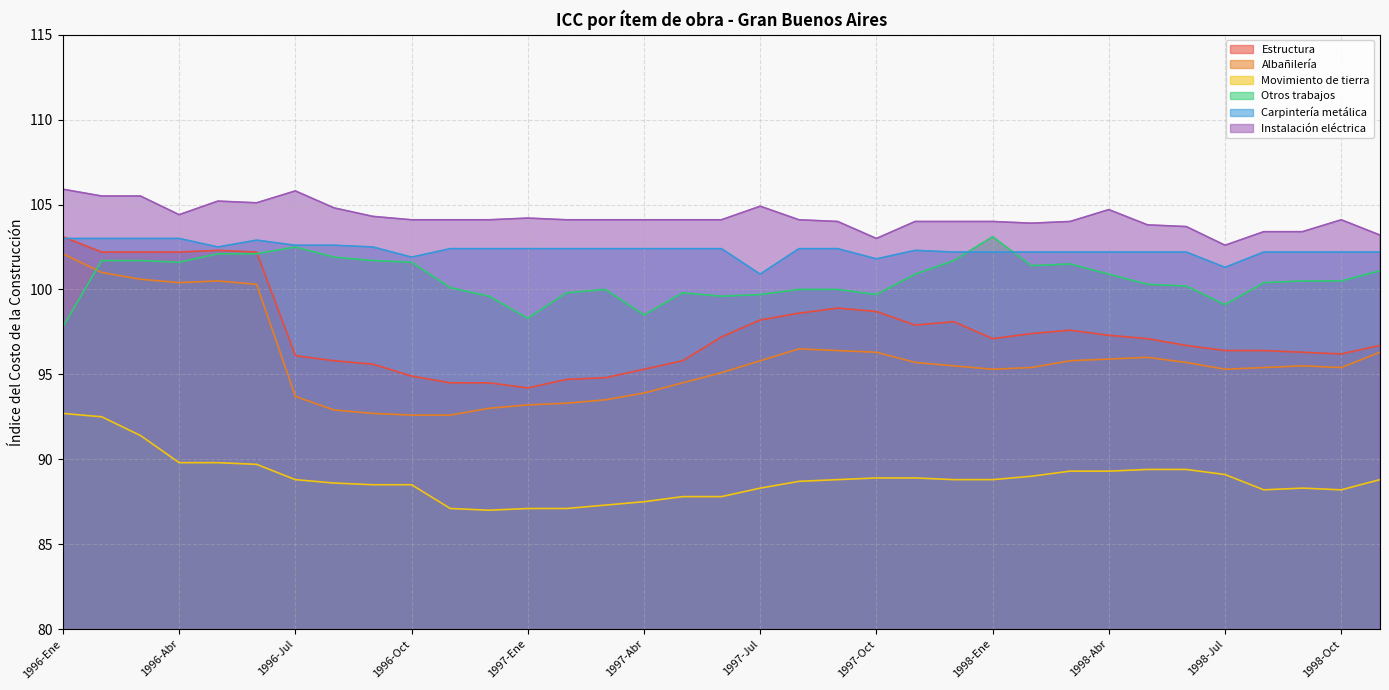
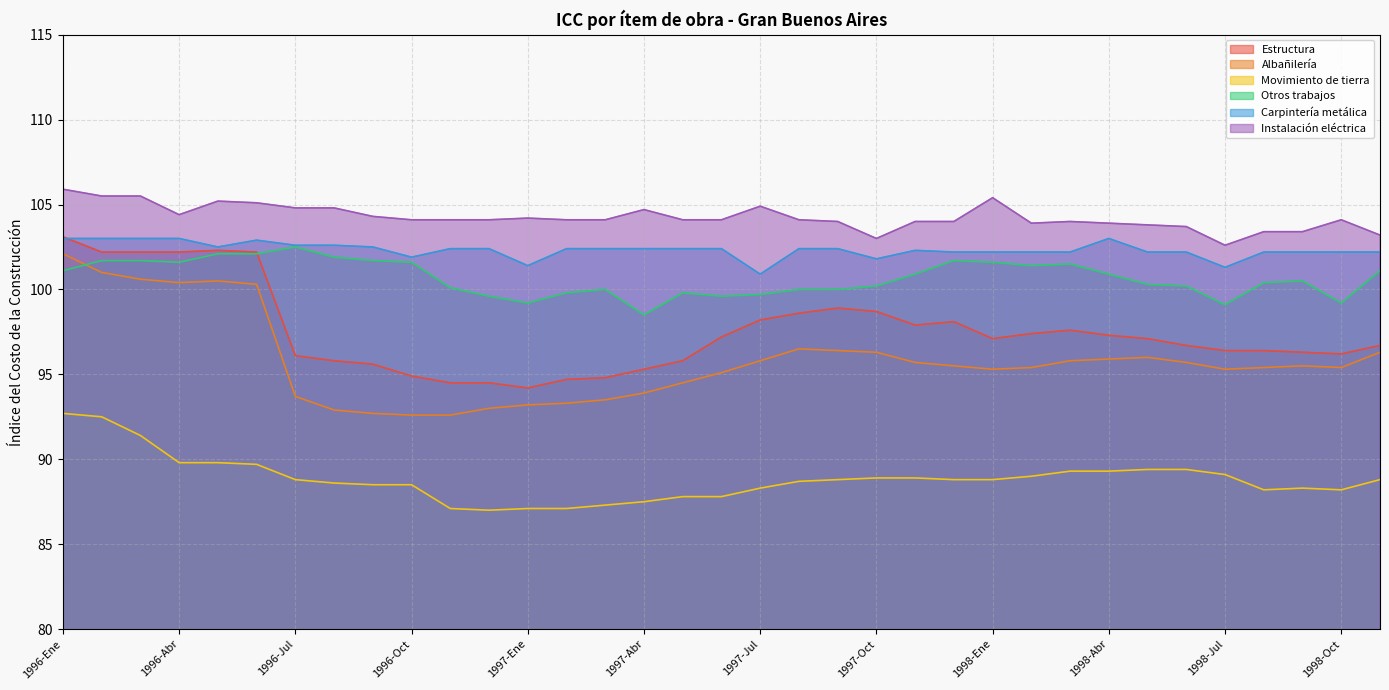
  {
    "Otros trabajos": {
-     "1996-Ene": 97.8,
+     "1996-Ene": 101.1,
      "1996-Abr": 101.6,
      "1996-Oct": 101.6,
-     "1997-Ene": 98.3,
+     "1997-Ene": 99.2,
      "1997-Abr": 98.5,
      "1997-Jul": 99.7,
-     "1997-Oct": 99.7,
-     "1998-Ene": 103.1,
+     "1997-Oct": 100.2,
+     "1998-Ene": 101.6,
      "1998-Abr": 100.9,
      "1998-Jul": 99.1,
-     "1998-Oct": 100.5
+     "1998-Oct": 99.2
    },
    "Carpintería metálica": {
      "1996-Abr": 103.0,
      "1996-Oct": 101.9,
-     "1997-Ene": 102.4,
+     "1997-Ene": 101.4,
      "1997-Abr": 102.4,
      "1997-Jul": 100.9,
      "1997-Oct": 101.8,
      "1998-Ene": 102.2,
-     "1998-Abr": 102.2,
+     "1998-Abr": 103.0,
      "1998-Jul": 101.3,
      "1998-Oct": 102.2
    },
    "Instalación eléctrica": {
      "1996-Ene": 105.9,
      "1996-Abr": 104.4,
-     "1996-Jul": 105.8,
+     "1996-Jul": 104.8,
      "1996-Oct": 104.1,
      "1997-Ene": 104.2,
-     "1997-Abr": 104.1,
+     "1997-Abr": 104.7,
      "1997-Jul": 104.9,
      "1997-Oct": 103.0,
-     "1998-Ene": 104.0,
-     "1998-Abr": 104.7,
+     "1998-Ene": 105.4,
+     "1998-Abr": 103.9,
      "1998-Jul": 102.6,
      "1998-Oct": 104.1
    }
  }
